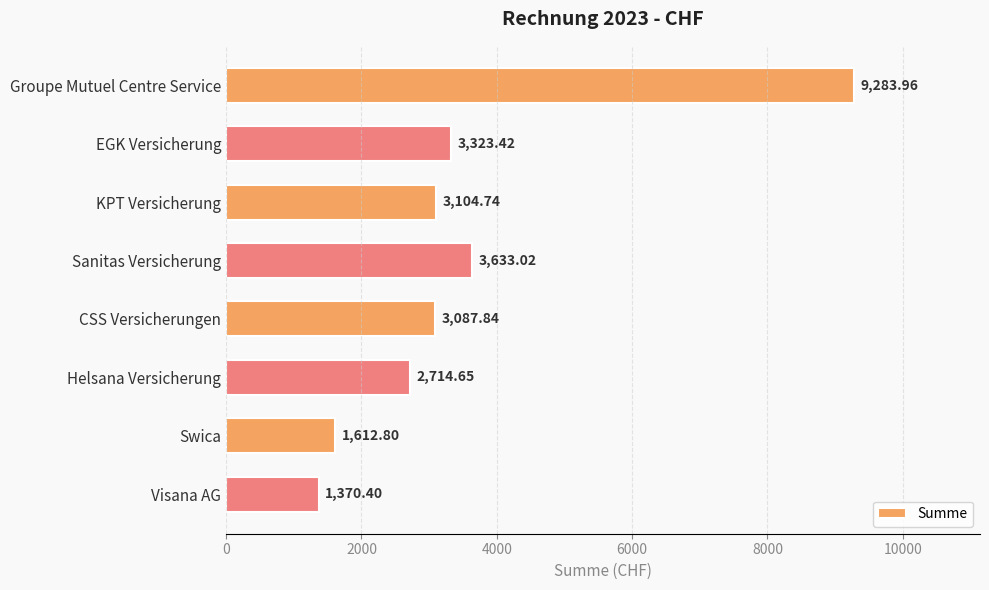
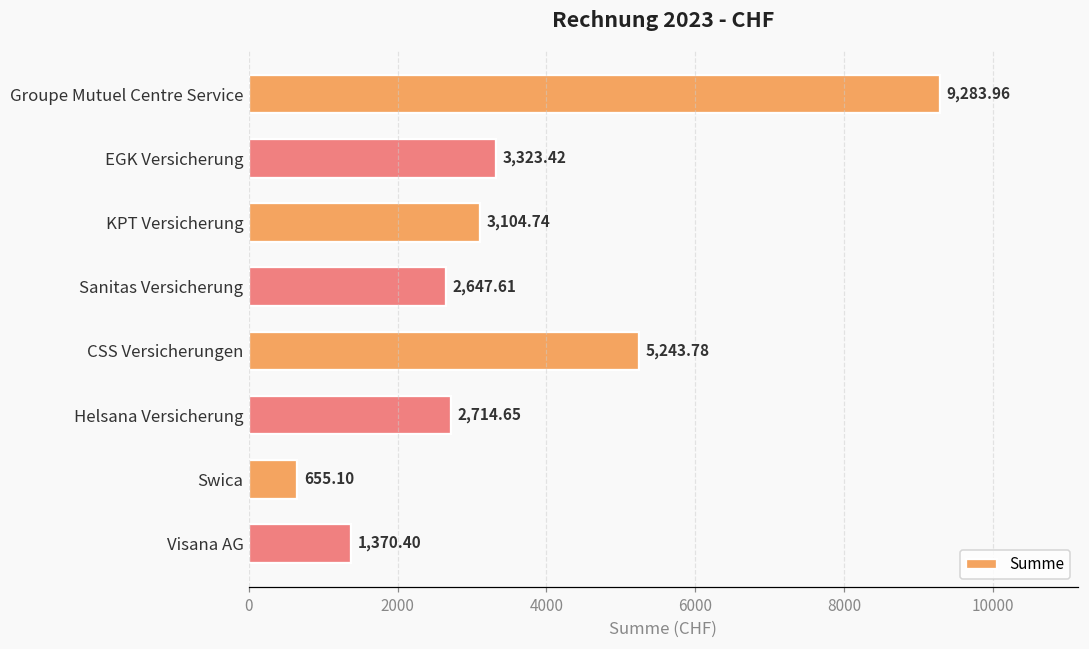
  {
    "Groupe Mutuel Centre Service": "9,283.96",
    "EGK Versicherung": "3,323.42",
    "KPT Versicherung": "3,104.74",
-   "Sanitas Versicherung": "3,633.02",
-   "CSS Versicherungen": "3,087.84",
+   "Sanitas Versicherung": "2,647.61",
+   "CSS Versicherungen": "5,243.78",
    "Helsana Versicherung": "2,714.65",
-   "Swica": "1,612.80",
+   "Swica": "655.10",
    "Visana AG": "1,370.40"
  }
